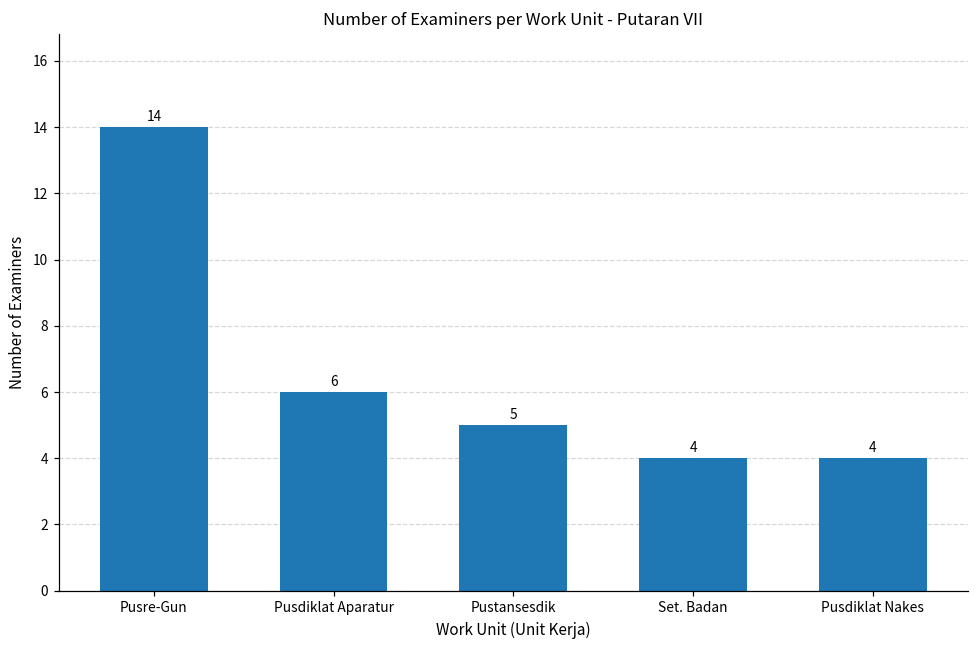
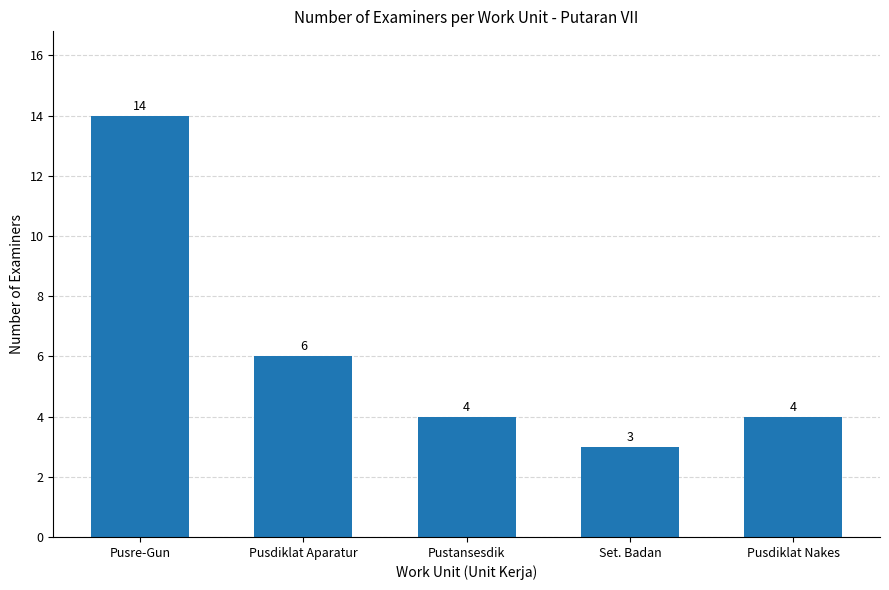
  {
    "Pusre-Gun": 14,
    "Pusdiklat Aparatur": 6,
-   "Pustansesdik": 5,
-   "Set. Badan": 4,
+   "Pustansesdik": 4,
+   "Set. Badan": 3,
    "Pusdiklat Nakes": 4
  }
